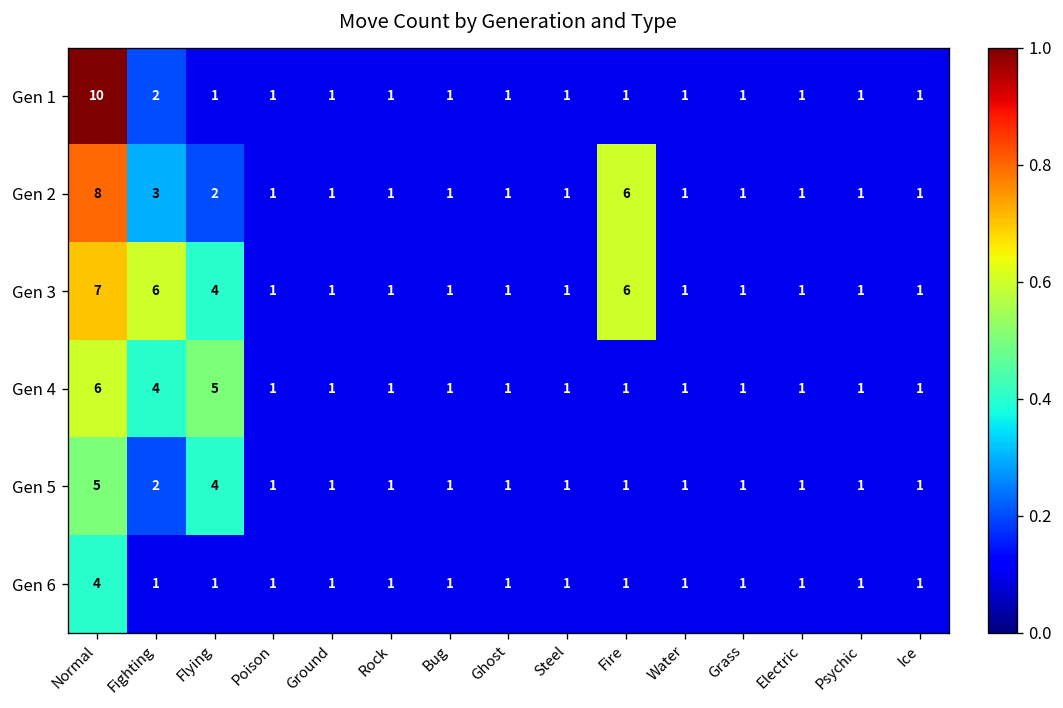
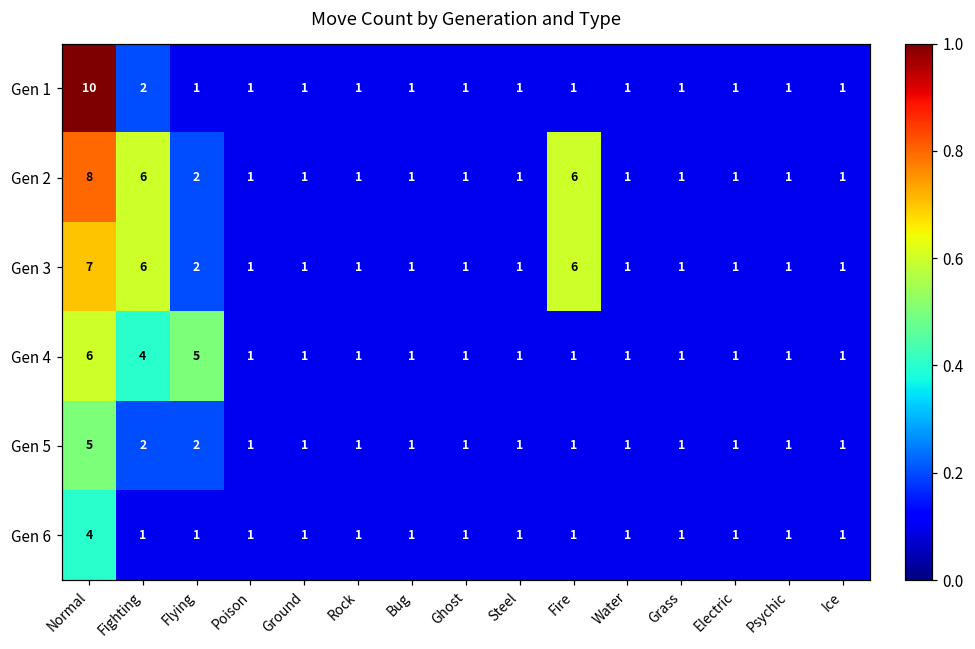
  {
    "Gen 1": {
      "Normal": 10,
      "Fighting": 2,
      "Flying": 1,
      "Poison": 1,
      "Ground": 1,
      "Rock": 1,
      "Bug": 1,
      "Ghost": 1,
      "Steel": 1,
      "Fire": 1,
      "Water": 1,
      "Grass": 1,
      "Electric": 1,
      "Psychic": 1,
      "Ice": 1
    },
    "Gen 2": {
      "Normal": 8,
-     "Fighting": 3,
+     "Fighting": 6,
      "Flying": 2,
      "Poison": 1,
      "Ground": 1,
      "Rock": 1,
      "Bug": 1,
      "Ghost": 1,
      "Steel": 1,
      "Fire": 6,
      "Water": 1,
      "Grass": 1,
      "Electric": 1,
      "Psychic": 1,
      "Ice": 1
    },
    "Gen 3": {
      "Normal": 7,
      "Fighting": 6,
-     "Flying": 4,
+     "Flying": 2,
      "Poison": 1,
      "Ground": 1,
      "Rock": 1,
      "Bug": 1,
      "Ghost": 1,
      "Steel": 1,
      "Fire": 6,
      "Water": 1,
      "Grass": 1,
      "Electric": 1,
      "Psychic": 1,
      "Ice": 1
    },
    "Gen 4": {
      "Normal": 6,
      "Fighting": 4,
      "Flying": 5,
      "Poison": 1,
      "Ground": 1,
      "Rock": 1,
      "Bug": 1,
      "Ghost": 1,
      "Steel": 1,
      "Fire": 1,
      "Water": 1,
      "Grass": 1,
      "Electric": 1,
      "Psychic": 1,
      "Ice": 1
    },
    "Gen 5": {
      "Normal": 5,
      "Fighting": 2,
-     "Flying": 4,
+     "Flying": 2,
      "Poison": 1,
      "Ground": 1,
      "Rock": 1,
      "Bug": 1,
      "Ghost": 1,
      "Steel": 1,
      "Fire": 1,
      "Water": 1,
      "Grass": 1,
      "Electric": 1,
      "Psychic": 1,
      "Ice": 1
    },
    "Gen 6": {
      "Normal": 4,
      "Fighting": 1,
      "Flying": 1,
      "Poison": 1,
      "Ground": 1,
      "Rock": 1,
      "Bug": 1,
      "Ghost": 1,
      "Steel": 1,
      "Fire": 1,
      "Water": 1,
      "Grass": 1,
      "Electric": 1,
      "Psychic": 1,
      "Ice": 1
    }
  }
